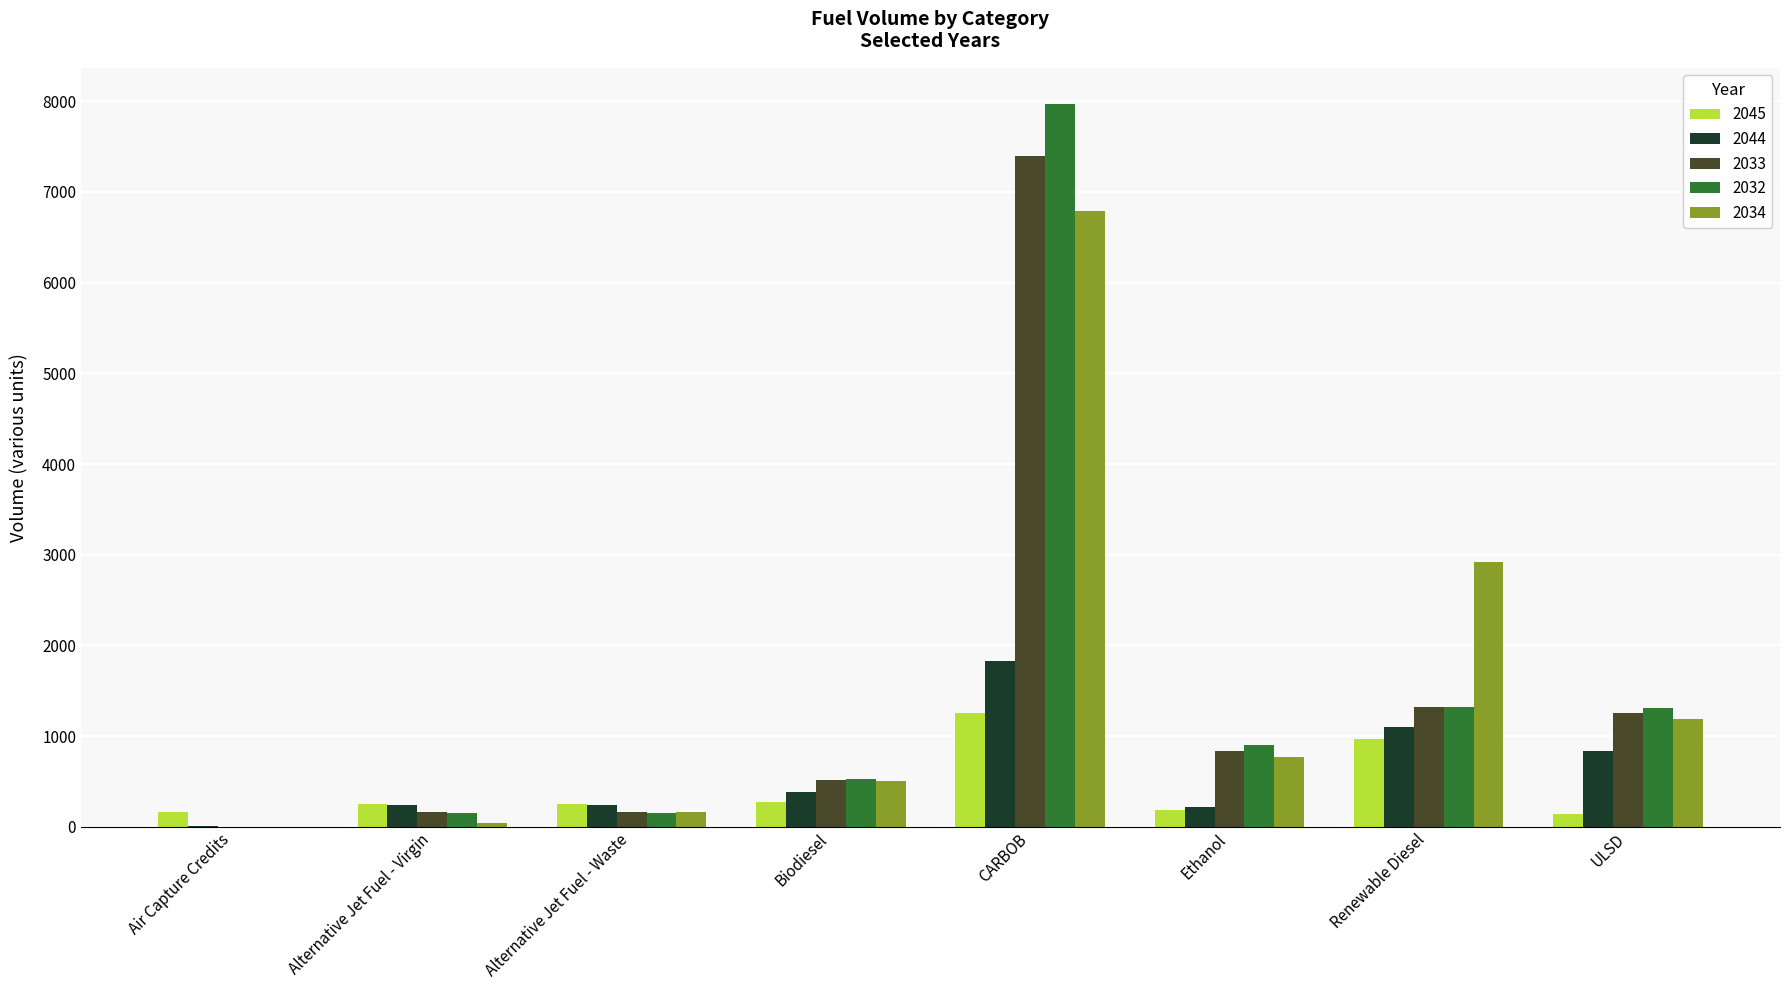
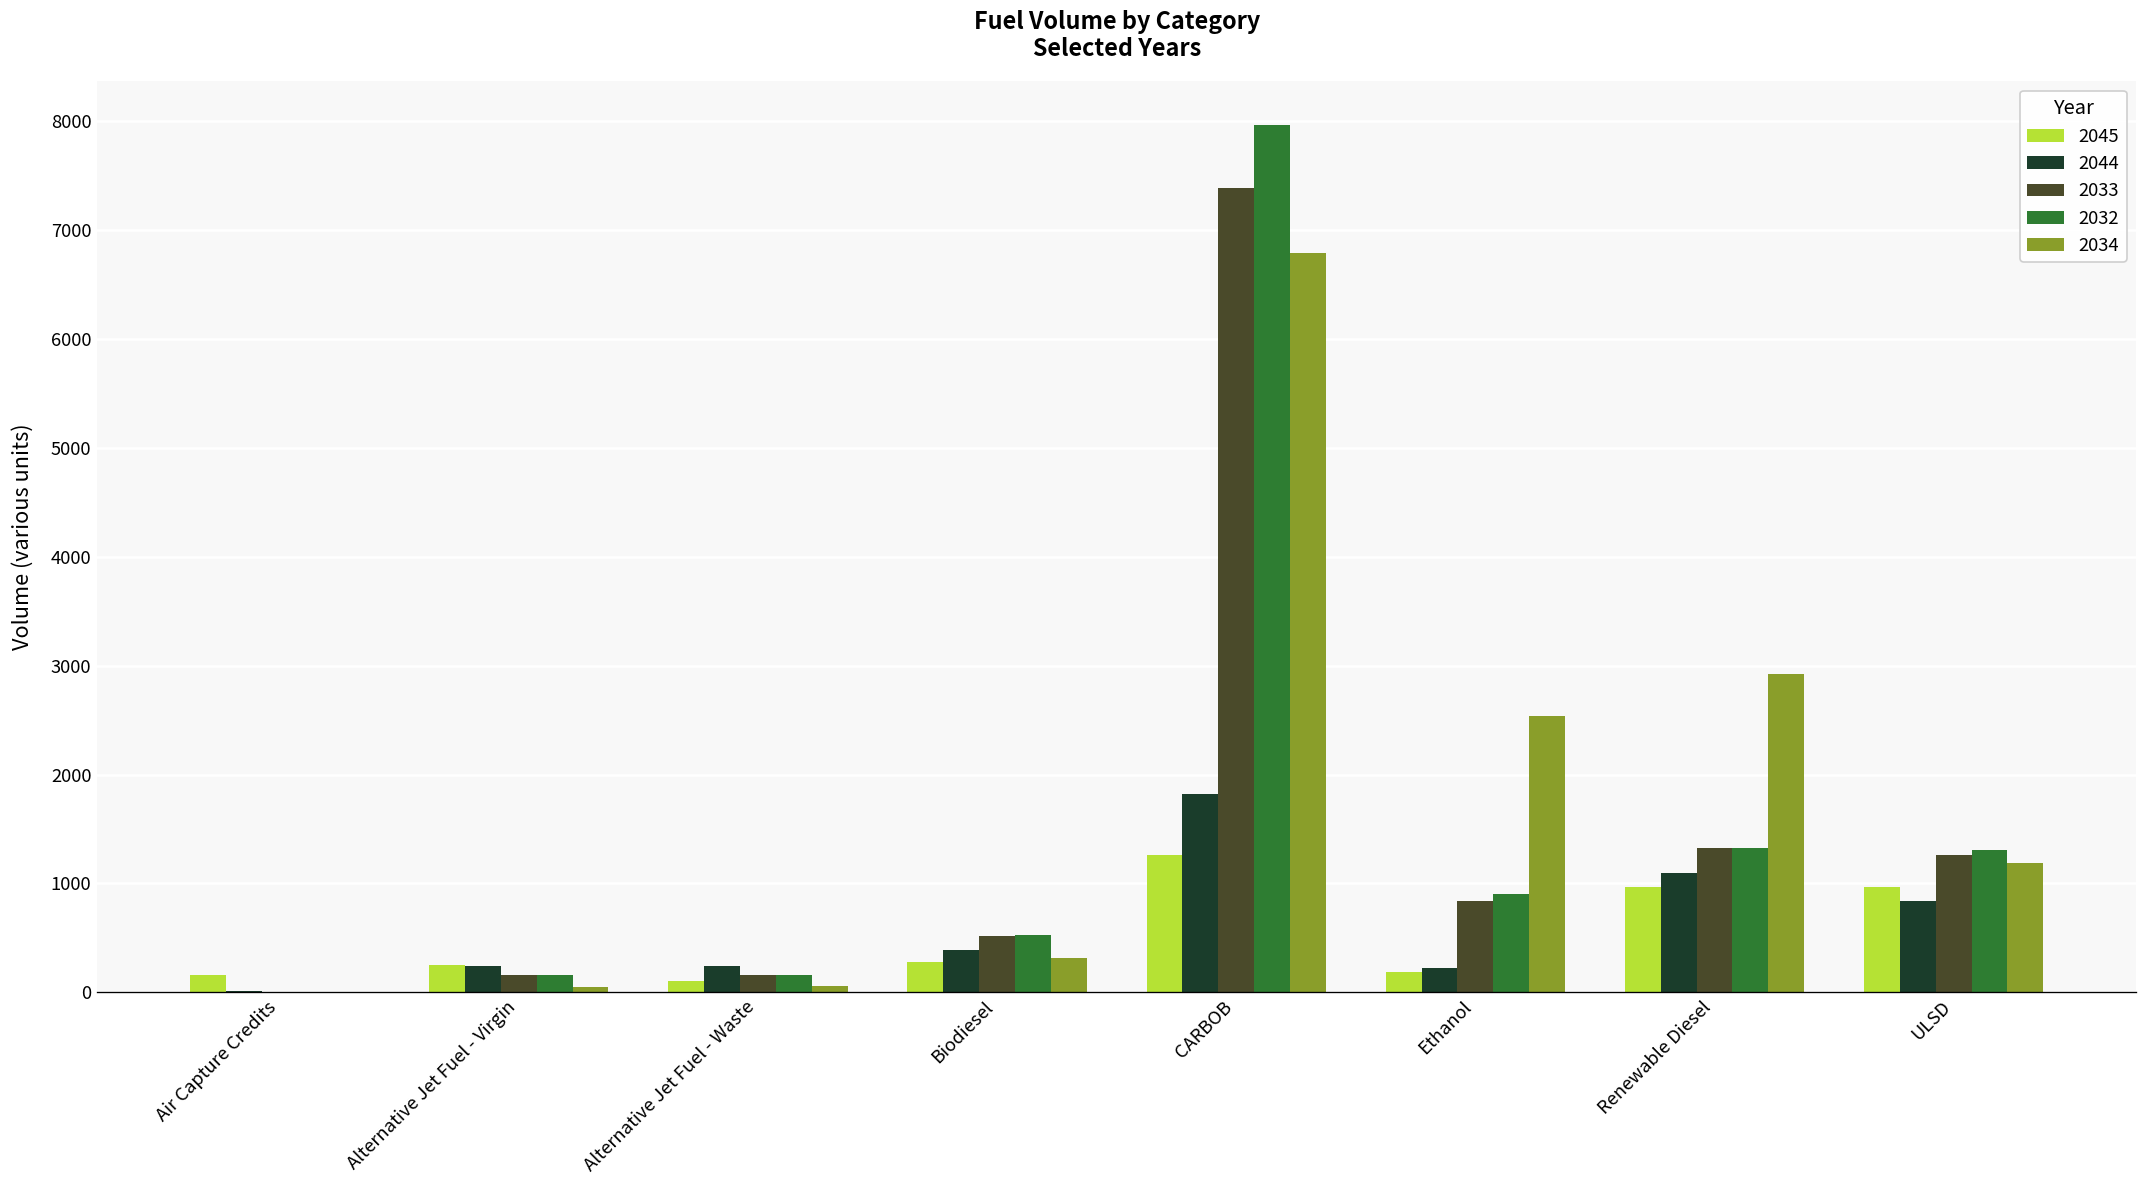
  {
    "2045": {
      "Air Capture Credits": 200,
      "Alternative Jet Fuel - Virgin": 200,
-     "Alternative Jet Fuel - Waste": 200,
+     "Alternative Jet Fuel - Waste": 100,
      "Biodiesel": 300,
      "CARBOB": 1300,
      "Ethanol": 200,
      "Renewable Diesel": 1000,
-     "ULSD": 100
+     "ULSD": 1000
    },
    "2034": {
      "Air Capture Credits": 0,
      "Alternative Jet Fuel - Virgin": 0,
-     "Alternative Jet Fuel - Waste": 200,
-     "Biodiesel": 500,
+     "Alternative Jet Fuel - Waste": 100,
+     "Biodiesel": 300,
      "CARBOB": 6800,
-     "Ethanol": 800,
+     "Ethanol": 2500,
      "Renewable Diesel": 2900,
      "ULSD": 1200
    }
  }
